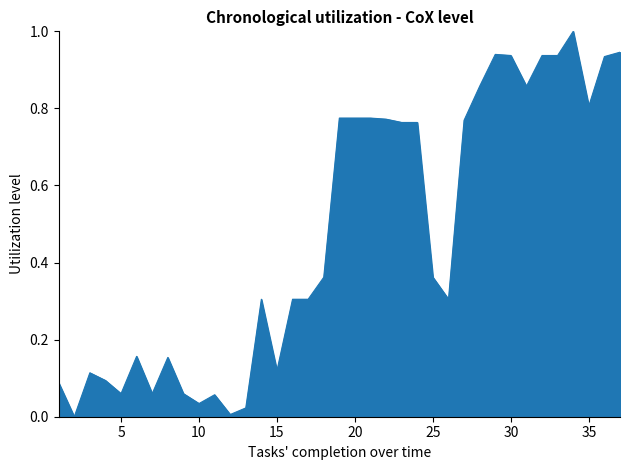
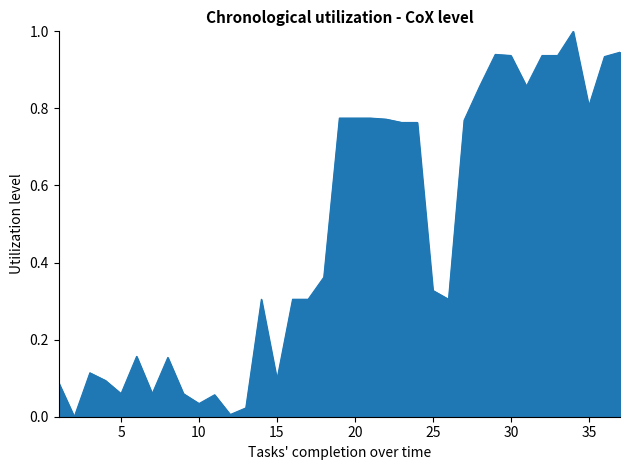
  {
    "5": 0.06,
    "10": 0.03,
-   "15": 0.12,
+   "15": 0.10,
    "20": 0.77,
-   "25": 0.36,
+   "25": 0.33,
    "30": 0.94,
    "35": 0.81
  }
